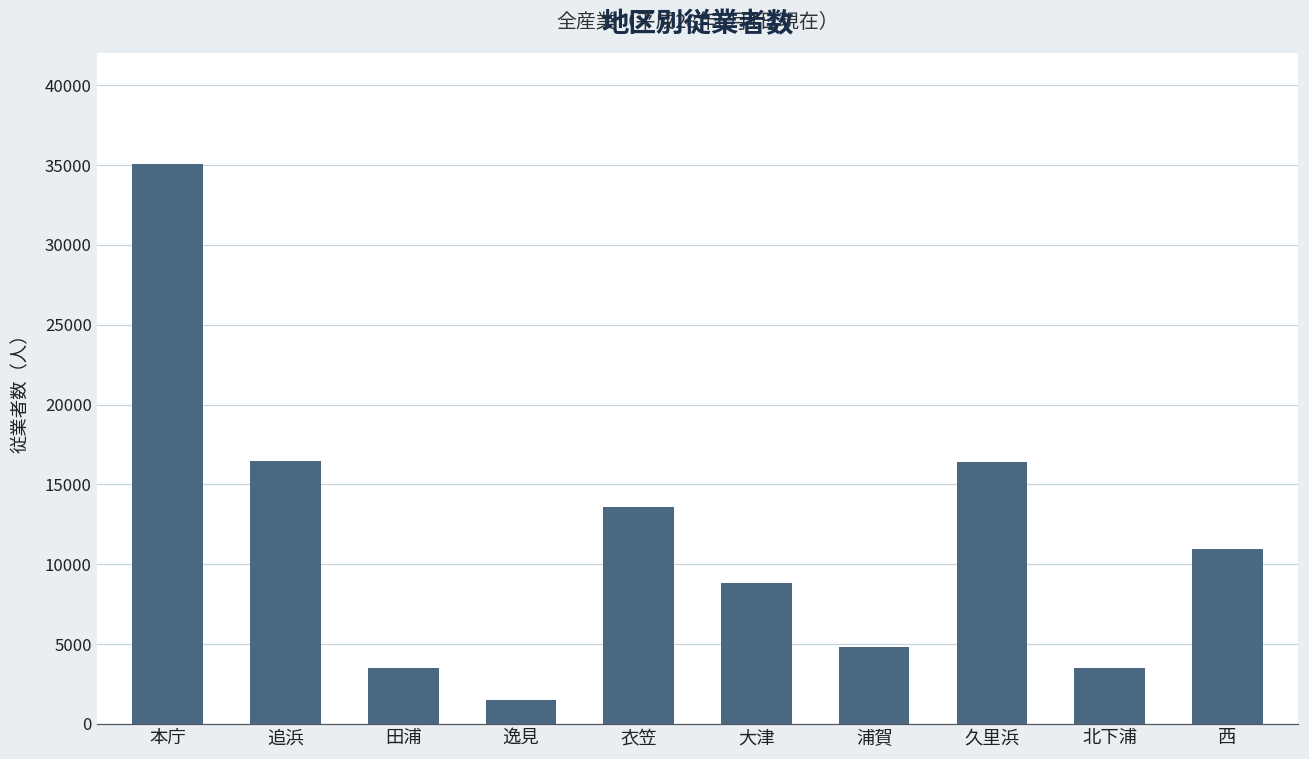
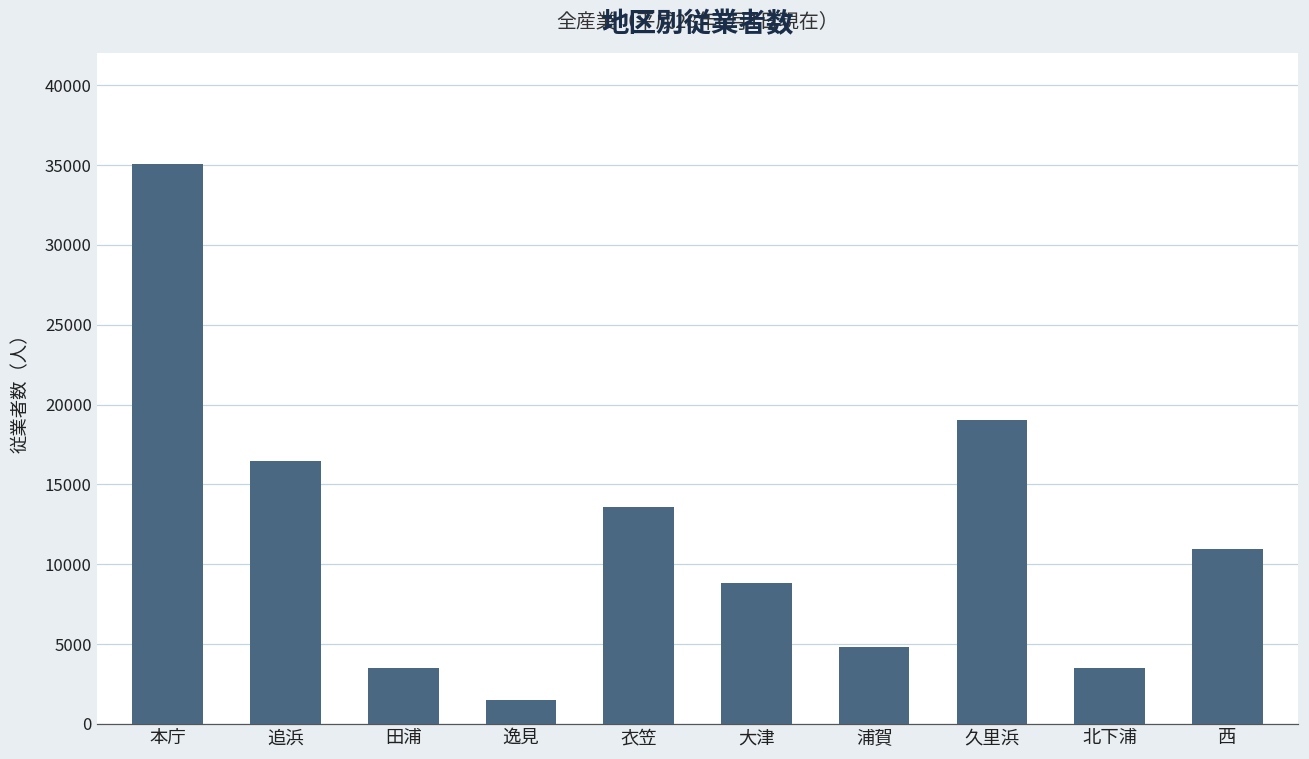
  {
    "本庁": 35100,
    "追浜": 16400,
    "田浦": 3500,
    "逸見": 1500,
    "衣笠": 13600,
    "大津": 8900,
    "浦賀": 4800,
-   "久里浜": 16400,
+   "久里浜": 19000,
    "北下浦": 3500,
    "西": 10900
  }
